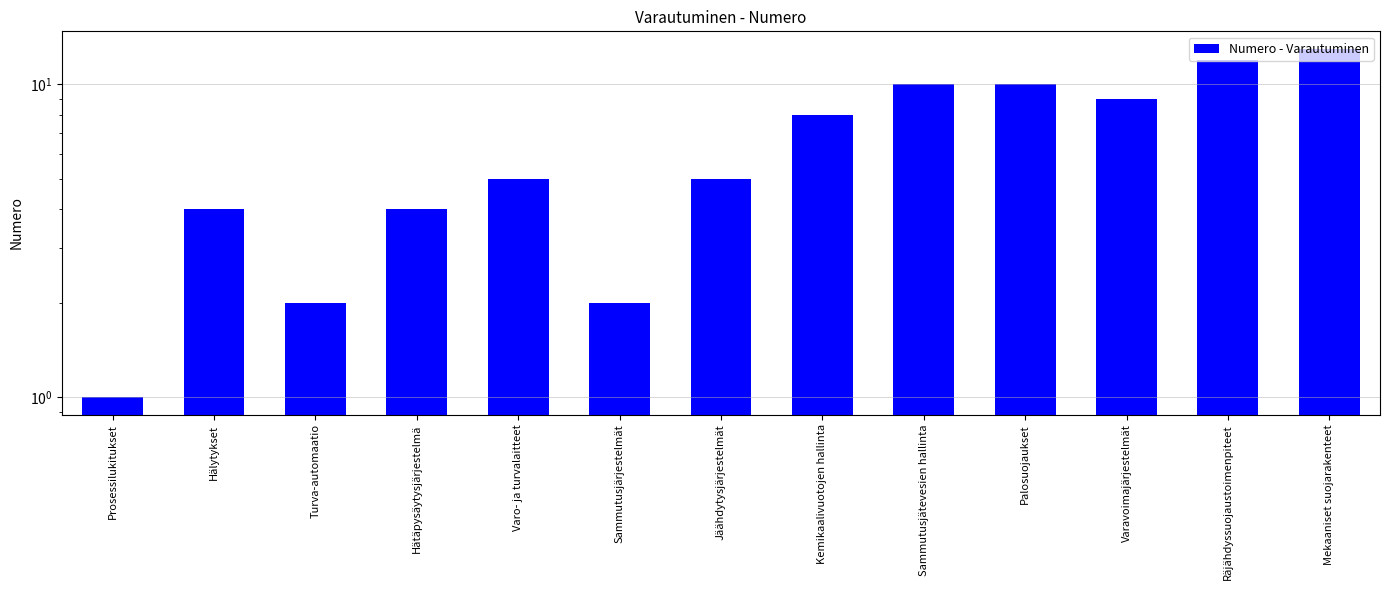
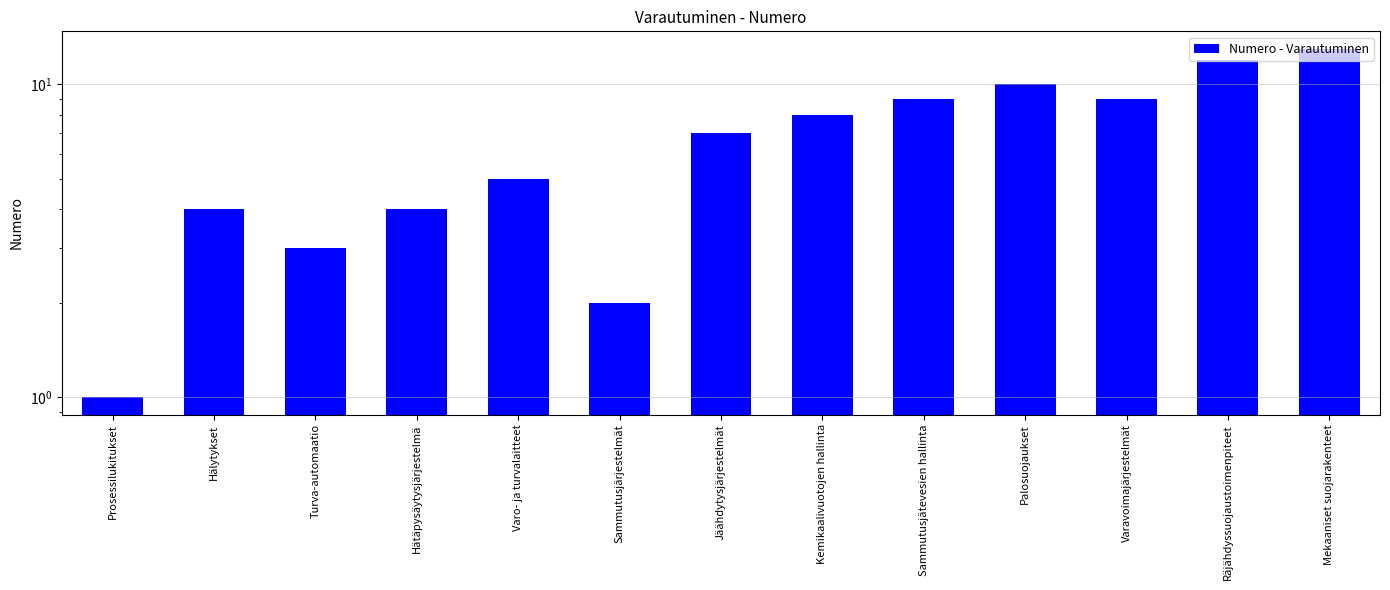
  {
    "Prosessilukitukset": 1,
    "Hälytykset": 4,
-   "Turva-automaatio": 2,
+   "Turva-automaatio": 3,
    "Hätäpysäytysjärjestelmä": 4,
    "Varo- ja turvalaitteet": 5,
    "Sammutusjärjestelmät": 2,
-   "Jäähdytysjärjestelmät": 5,
+   "Jäähdytysjärjestelmät": 7,
    "Kemikaalivuotojen hallinta": 8,
-   "Sammutusjätevesien hallinta": 10,
+   "Sammutusjätevesien hallinta": 9,
    "Palosuojaukset": 10,
    "Varavoimajärjestelmät": 9
  }
